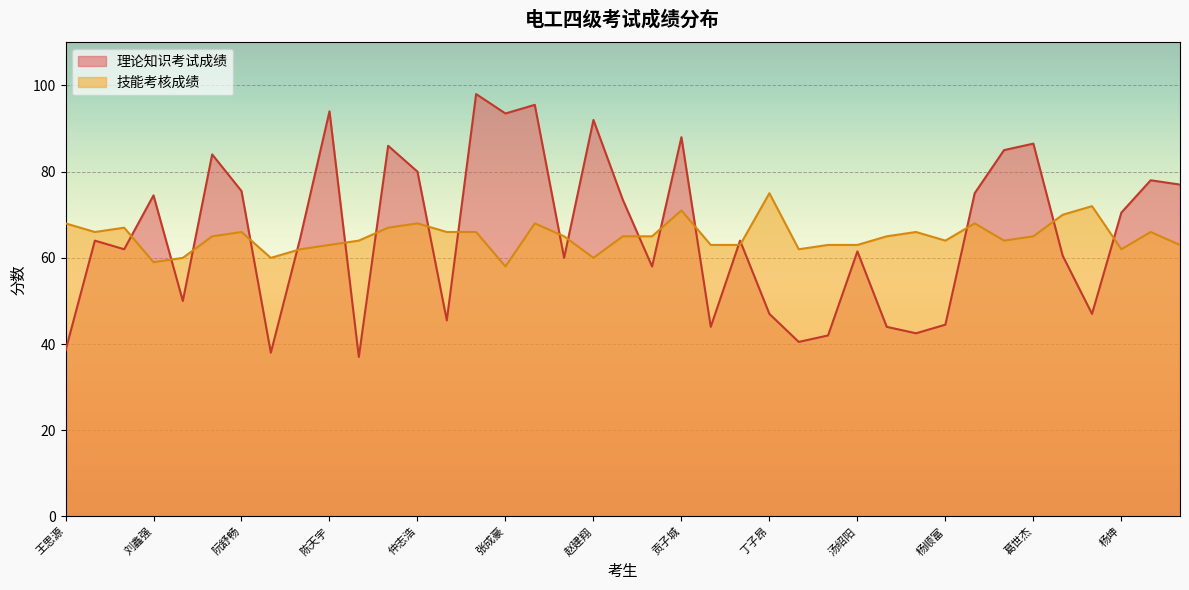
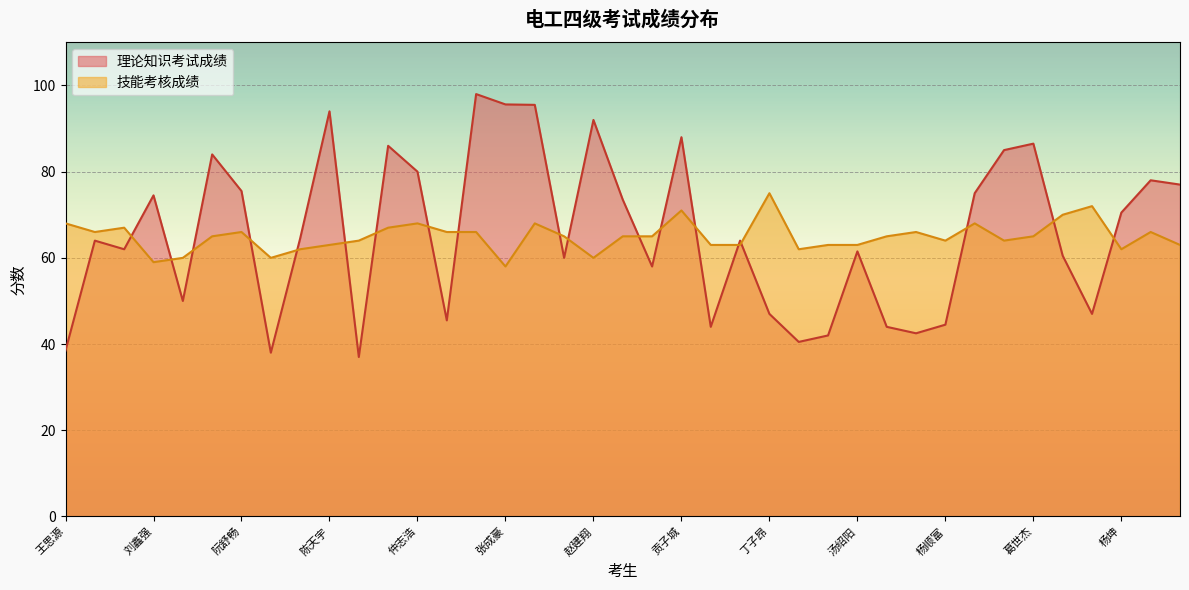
  {
    "理论知识考试成绩": {
      "王思源": 39,
      "刘鑫强": 75,
      "阮舒畅": 76,
      "陈天宇": 94,
      "仲志浩": 80,
-     "张成豪": 94,
+     "张成豪": 96,
      "赵建翔": 92,
      "贡子城": 88,
      "丁子昂": 47,
      "汤绍阳": 62,
      "杨顺富": 45,
      "葛世杰": 87,
      "杨坤": 71
    },
    "技能考核成绩": {
      "王思源": 68,
      "刘鑫强": 59,
      "阮舒畅": 66,
      "陈天宇": 63,
      "仲志浩": 68,
      "张成豪": 58,
      "赵建翔": 60,
      "贡子城": 71,
      "丁子昂": 75,
      "汤绍阳": 63,
      "杨顺富": 64,
      "葛世杰": 65,
      "杨坤": 62
    }
  }
